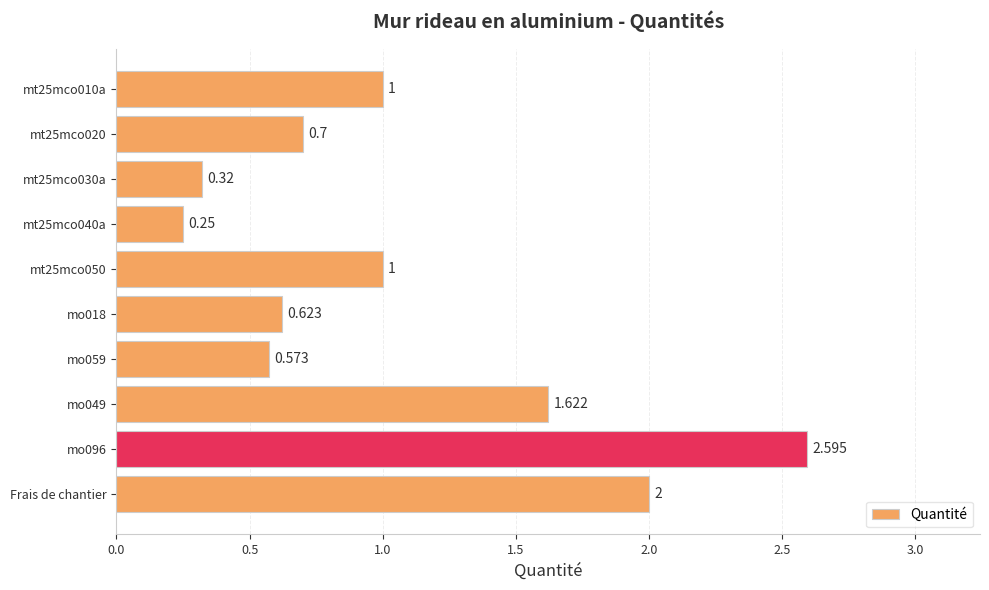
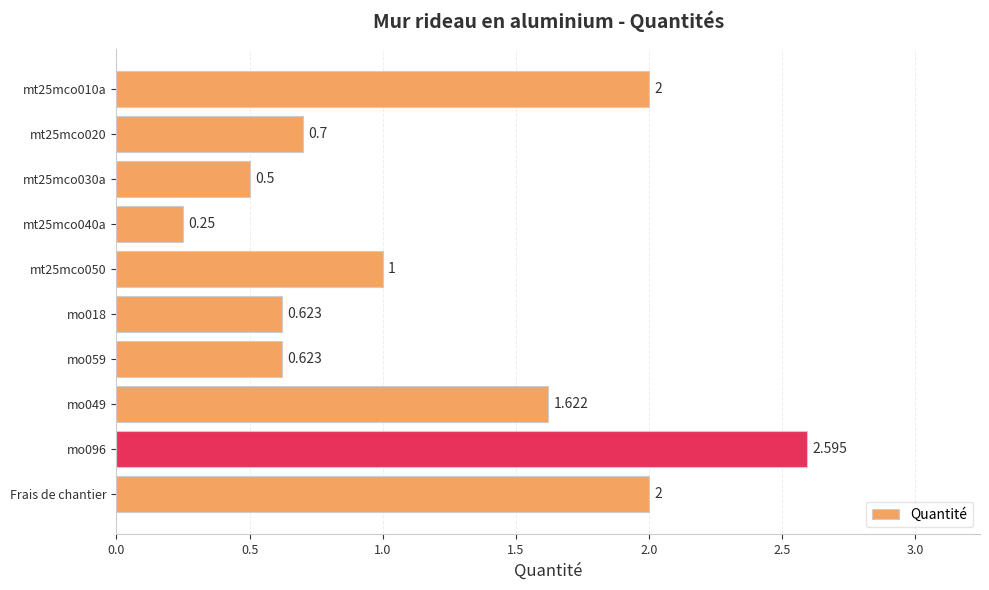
  {
-   "mt25mco010a": 1,
+   "mt25mco010a": 2,
    "mt25mco020": 0.7,
-   "mt25mco030a": 0.32,
+   "mt25mco030a": 0.5,
    "mt25mco040a": 0.25,
    "mt25mco050": 1,
    "mo018": 0.623,
-   "mo059": 0.573,
+   "mo059": 0.623,
    "mo049": 1.622,
    "mo096": 2.595,
    "Frais de chantier": 2
  }
